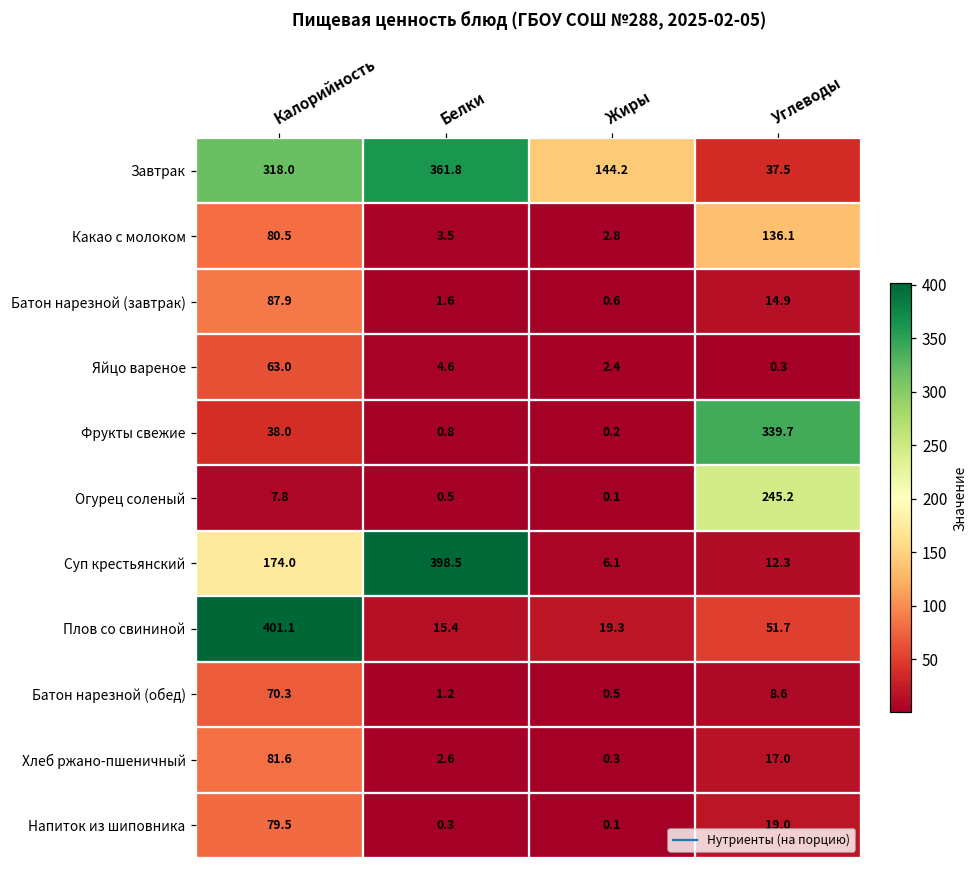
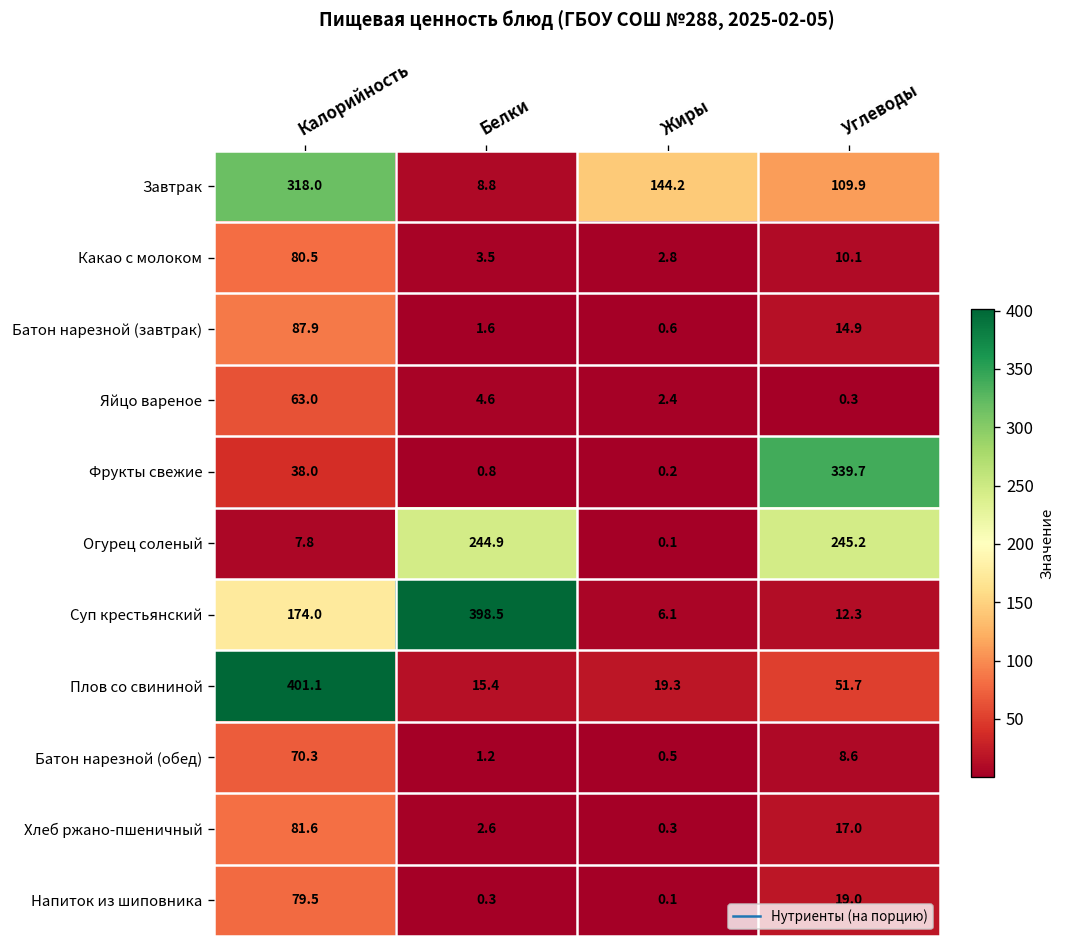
  {
    "Завтрак": {
      "Калорийность": 318.0,
-     "Белки": 361.8,
+     "Белки": 8.8,
      "Жиры": 144.2,
-     "Углеводы": 37.5
+     "Углеводы": 109.9
    },
    "Какао с молоком": {
      "Калорийность": 80.5,
      "Белки": 3.5,
      "Жиры": 2.8,
-     "Углеводы": 136.1
+     "Углеводы": 10.1
    },
    "Батон нарезной (завтрак)": {
      "Калорийность": 87.9,
      "Белки": 1.6,
      "Жиры": 0.6,
      "Углеводы": 14.9
    },
    "Яйцо вареное": {
      "Калорийность": 63.0,
      "Белки": 4.6,
      "Жиры": 2.4,
      "Углеводы": 0.3
    },
    "Фрукты свежие": {
      "Калорийность": 38.0,
      "Белки": 0.8,
      "Жиры": 0.2,
      "Углеводы": 339.7
    },
    "Огурец соленый": {
      "Калорийность": 7.8,
-     "Белки": 0.5,
+     "Белки": 244.9,
      "Жиры": 0.1,
      "Углеводы": 245.2
    },
    "Суп крестьянский": {
      "Калорийность": 174.0,
      "Белки": 398.5,
      "Жиры": 6.1,
      "Углеводы": 12.3
    },
    "Плов со свининой": {
      "Калорийность": 401.1,
      "Белки": 15.4,
      "Жиры": 19.3,
      "Углеводы": 51.7
    },
    "Батон нарезной (обед)": {
      "Калорийность": 70.3,
      "Белки": 1.2,
      "Жиры": 0.5,
      "Углеводы": 8.6
    },
    "Хлеб ржано-пшеничный": {
      "Калорийность": 81.6,
      "Белки": 2.6,
      "Жиры": 0.3,
      "Углеводы": 17.0
    },
    "Напиток из шиповника": {
      "Калорийность": 79.5,
      "Белки": 0.3,
      "Жиры": 0.1
    }
  }
